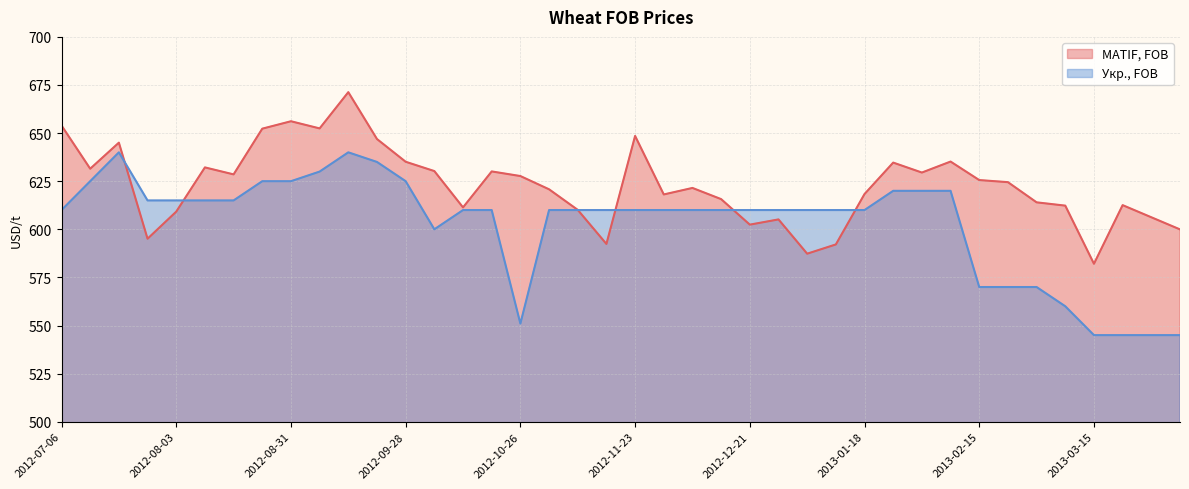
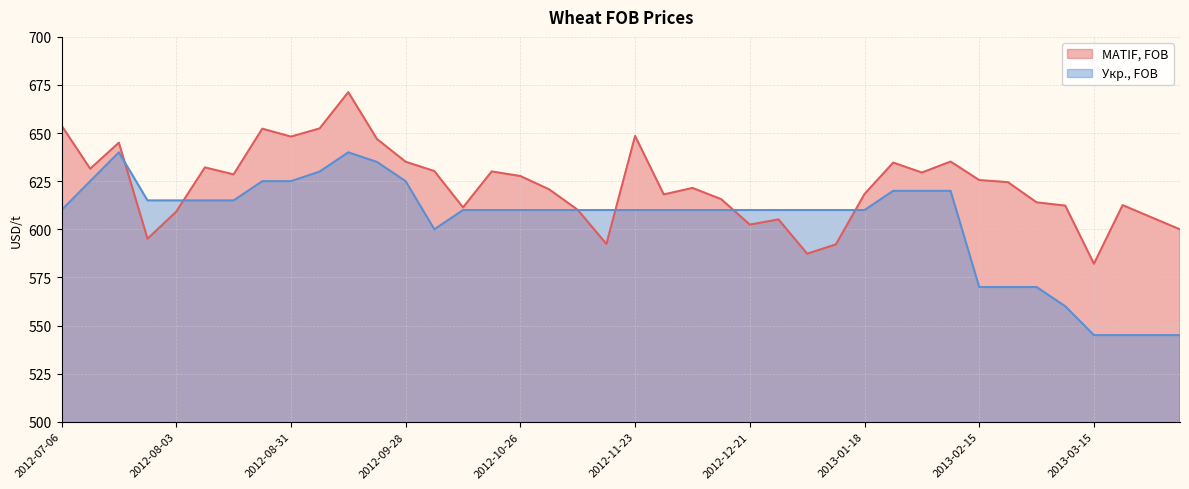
  {
    "MATIF, FOB": {
      "2012-07-06": 654,
      "2012-08-03": 609,
-     "2012-08-31": 656,
+     "2012-08-31": 648,
      "2012-09-28": 635,
      "2012-10-26": 628,
      "2012-11-23": 649,
      "2012-12-21": 602,
      "2013-01-18": 618,
      "2013-02-15": 626,
      "2013-03-15": 582
    },
    "Укр., FOB": {
      "2012-07-06": 610,
      "2012-08-03": 615,
      "2012-08-31": 625,
      "2012-09-28": 625,
-     "2012-10-26": 551,
+     "2012-10-26": 610,
      "2012-11-23": 610,
      "2012-12-21": 610,
      "2013-01-18": 610,
      "2013-02-15": 570,
      "2013-03-15": 545
    }
  }
